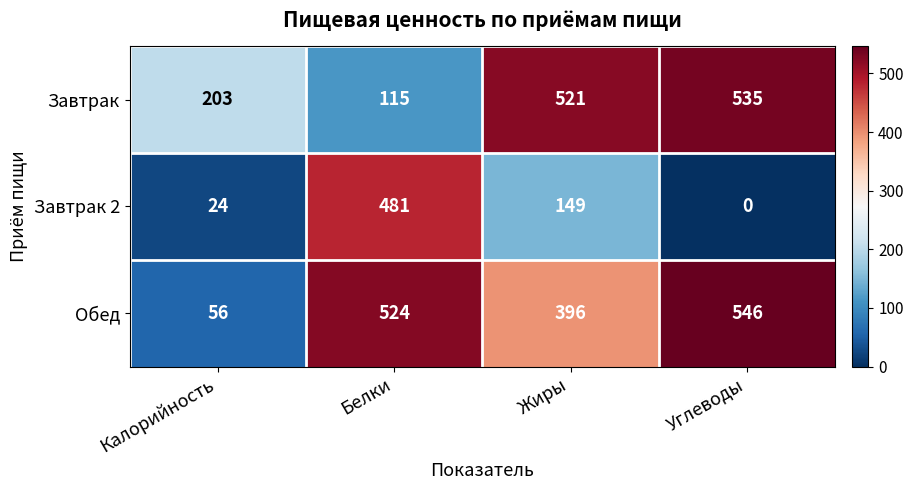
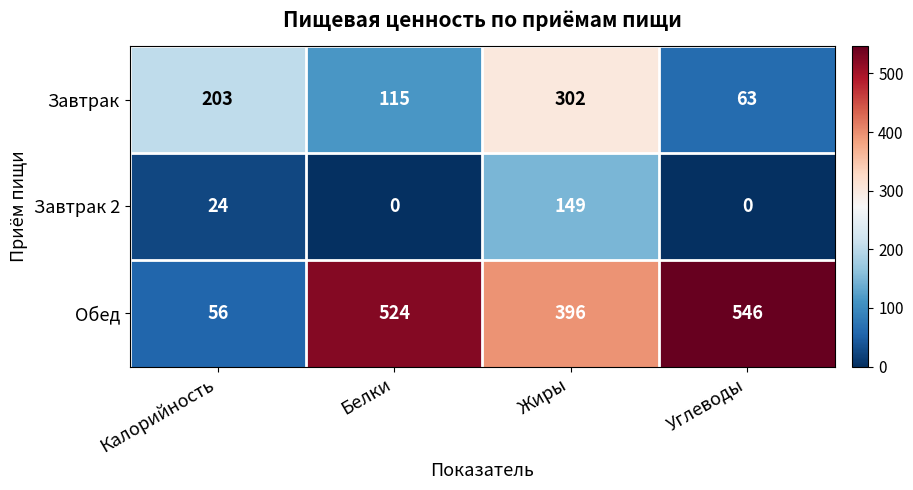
  {
    "Завтрак": {
      "Калорийность": 203,
      "Белки": 115,
-     "Жиры": 521,
-     "Углеводы": 535
+     "Жиры": 302,
+     "Углеводы": 63
    },
    "Завтрак 2": {
      "Калорийность": 24,
-     "Белки": 481,
+     "Белки": 0,
      "Жиры": 149,
      "Углеводы": 0
    },
    "Обед": {
      "Калорийность": 56,
      "Белки": 524,
      "Жиры": 396,
      "Углеводы": 546
    }
  }
